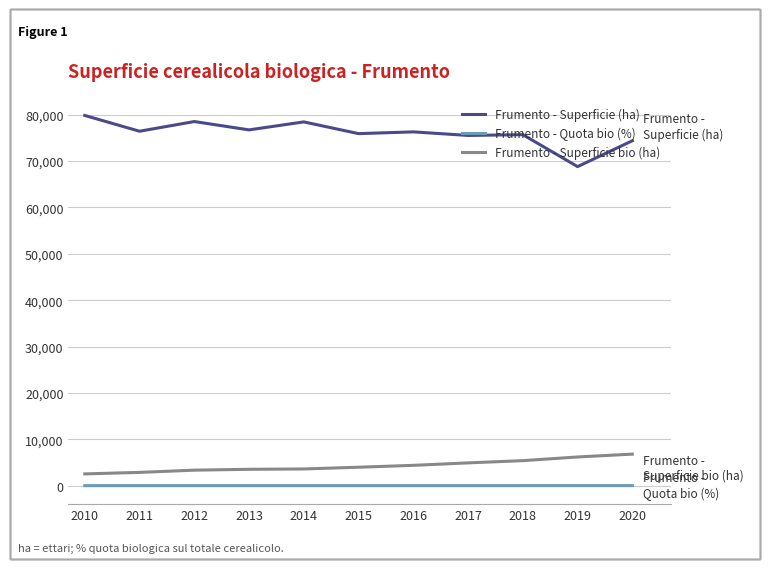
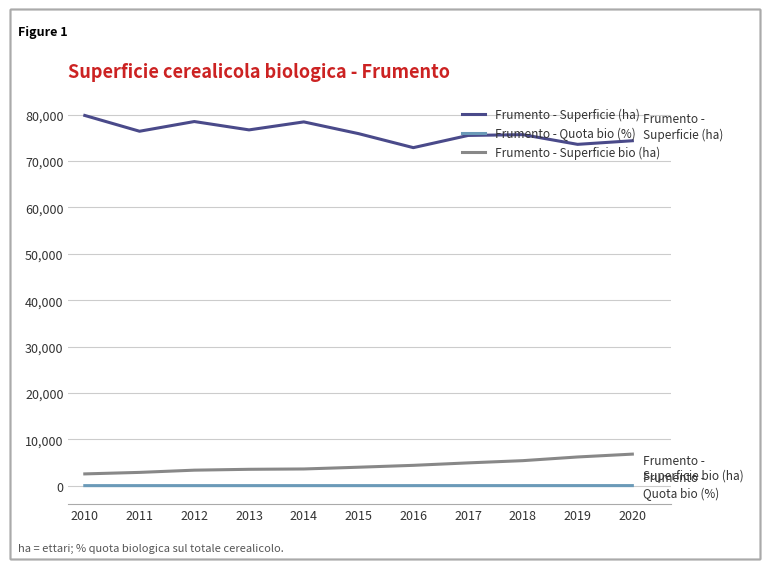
  {
    "Frumento - Superficie (ha)": {
      "2010": "80,000",
      "2011": "76,000",
      "2012": "79,000",
      "2013": "77,000",
      "2014": "78,000",
      "2015": "76,000",
-     "2016": "76,000",
+     "2016": "73,000",
      "2017": "76,000",
      "2018": "76,000",
-     "2019": "69,000",
+     "2019": "74,000",
      "2020": "74,000"
    }
  }
